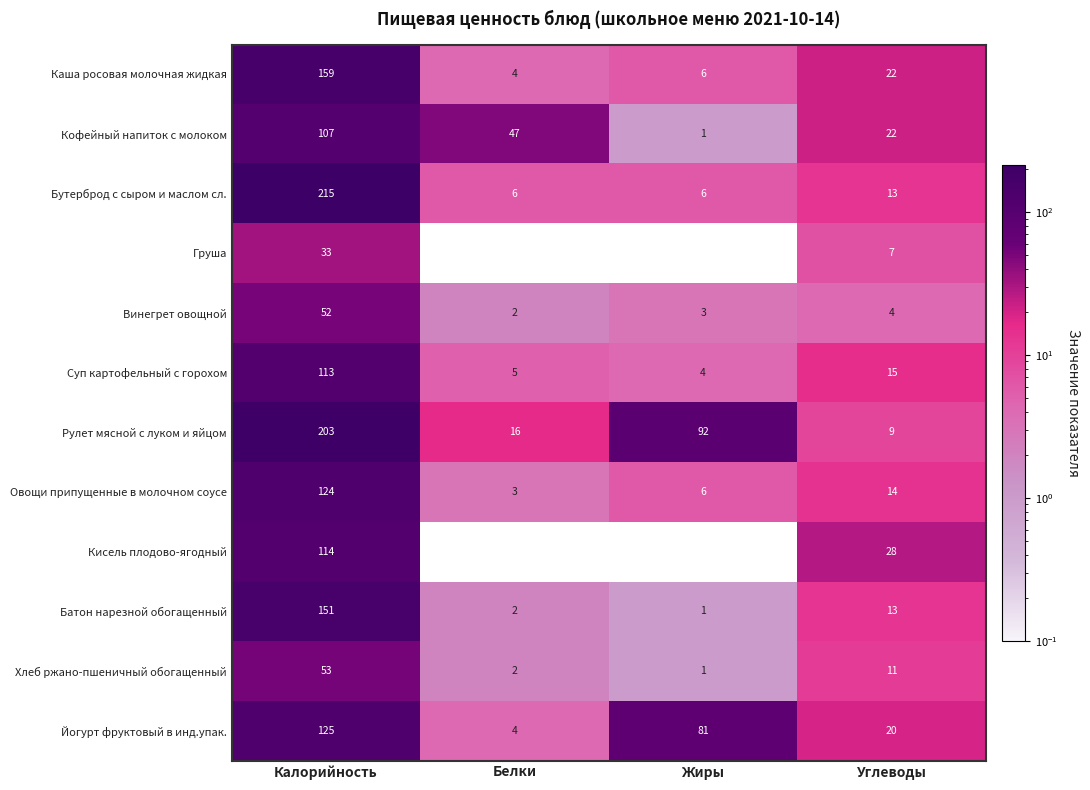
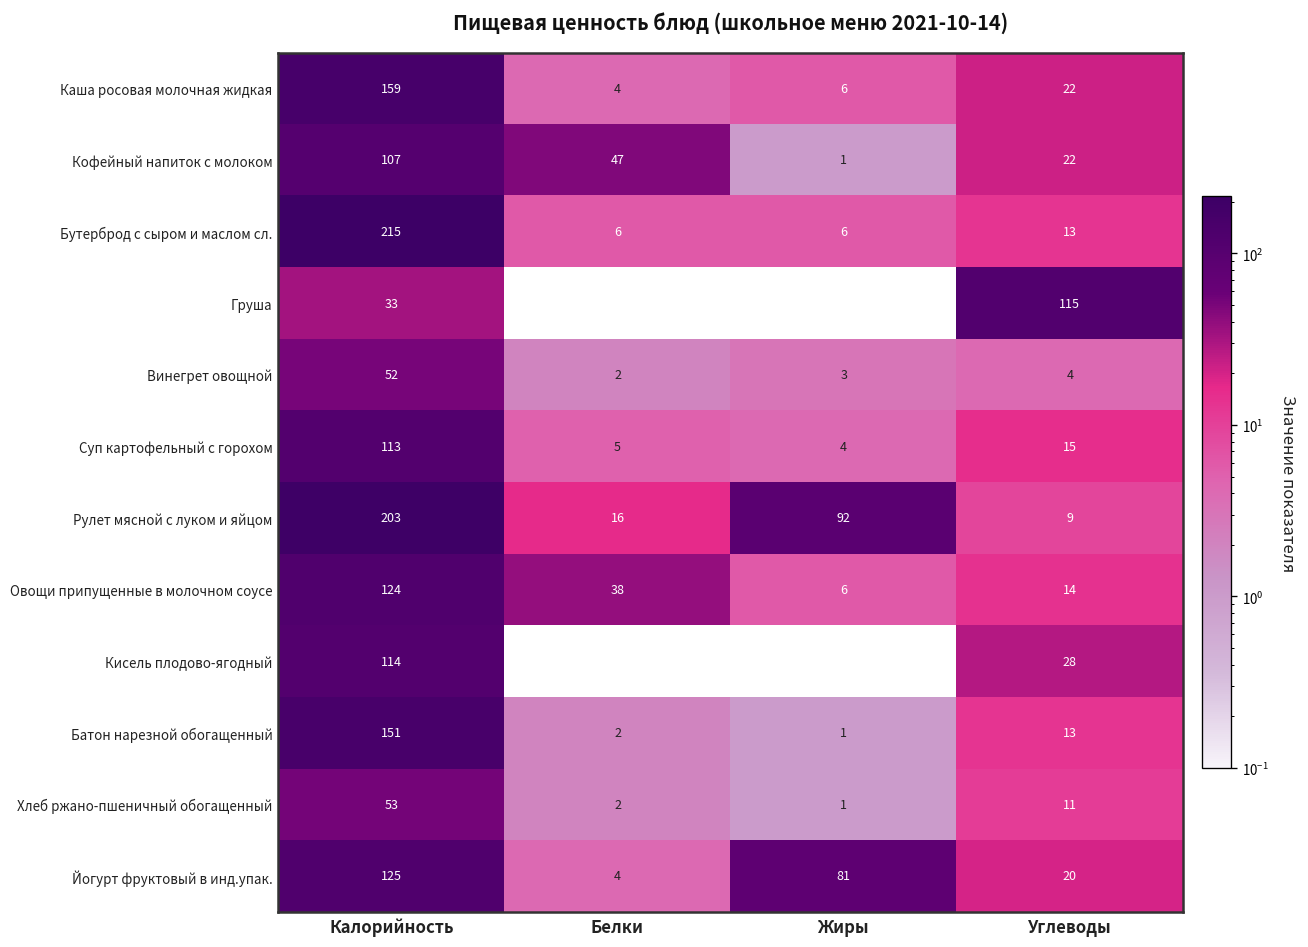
  {
    "Каша росовая молочная жидкая": {
      "Калорийность": 159,
      "Белки": 4,
      "Жиры": 6,
      "Углеводы": 22
    },
    "Кофейный напиток с молоком": {
      "Калорийность": 107,
      "Белки": 47,
      "Жиры": 1,
      "Углеводы": 22
    },
    "Бутерброд с сыром и маслом сл.": {
      "Калорийность": 215,
      "Белки": 6,
      "Жиры": 6,
      "Углеводы": 13
    },
    "Груша": {
      "Калорийность": 33,
-     "Углеводы": 7
+     "Углеводы": 115
    },
    "Винегрет овощной": {
      "Калорийность": 52,
      "Белки": 2,
      "Жиры": 3,
      "Углеводы": 4
    },
    "Суп картофельный с горохом": {
      "Калорийность": 113,
      "Белки": 5,
      "Жиры": 4,
      "Углеводы": 15
    },
    "Рулет мясной с луком и яйцом": {
      "Калорийность": 203,
      "Белки": 16,
      "Жиры": 92,
      "Углеводы": 9
    },
    "Овощи припущенные в молочном соусе": {
      "Калорийность": 124,
-     "Белки": 3,
+     "Белки": 38,
      "Жиры": 6,
      "Углеводы": 14
    },
    "Кисель плодово-ягодный": {
      "Калорийность": 114,
      "Углеводы": 28
    },
    "Батон нарезной обогащенный": {
      "Калорийность": 151,
      "Белки": 2,
      "Жиры": 1,
      "Углеводы": 13
    },
    "Хлеб ржано-пшеничный обогащенный": {
      "Калорийность": 53,
      "Белки": 2,
      "Жиры": 1,
      "Углеводы": 11
    },
    "Йогурт фруктовый в инд.упак.": {
      "Калорийность": 125,
      "Белки": 4,
      "Жиры": 81,
      "Углеводы": 20
    }
  }
